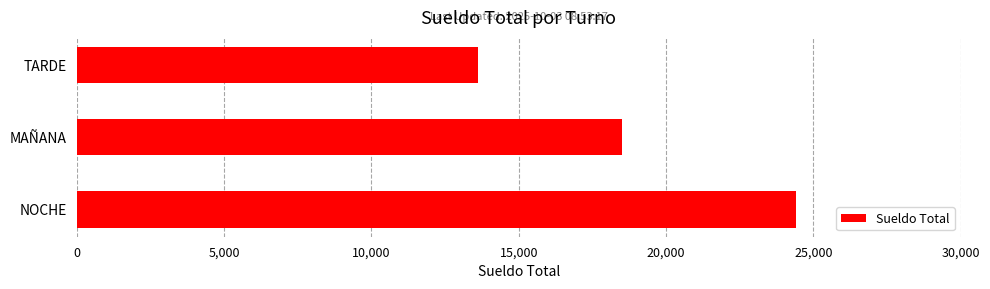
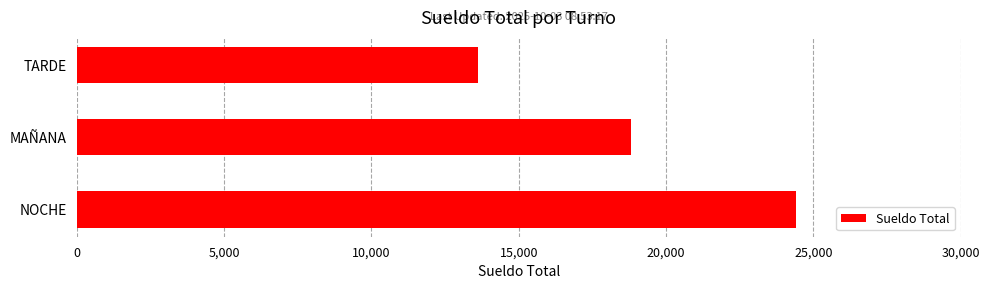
  {
    "TARDE": "13,600",
-   "MAÑANA": "18,500",
+   "MAÑANA": "18,800",
    "NOCHE": "24,400"
  }
